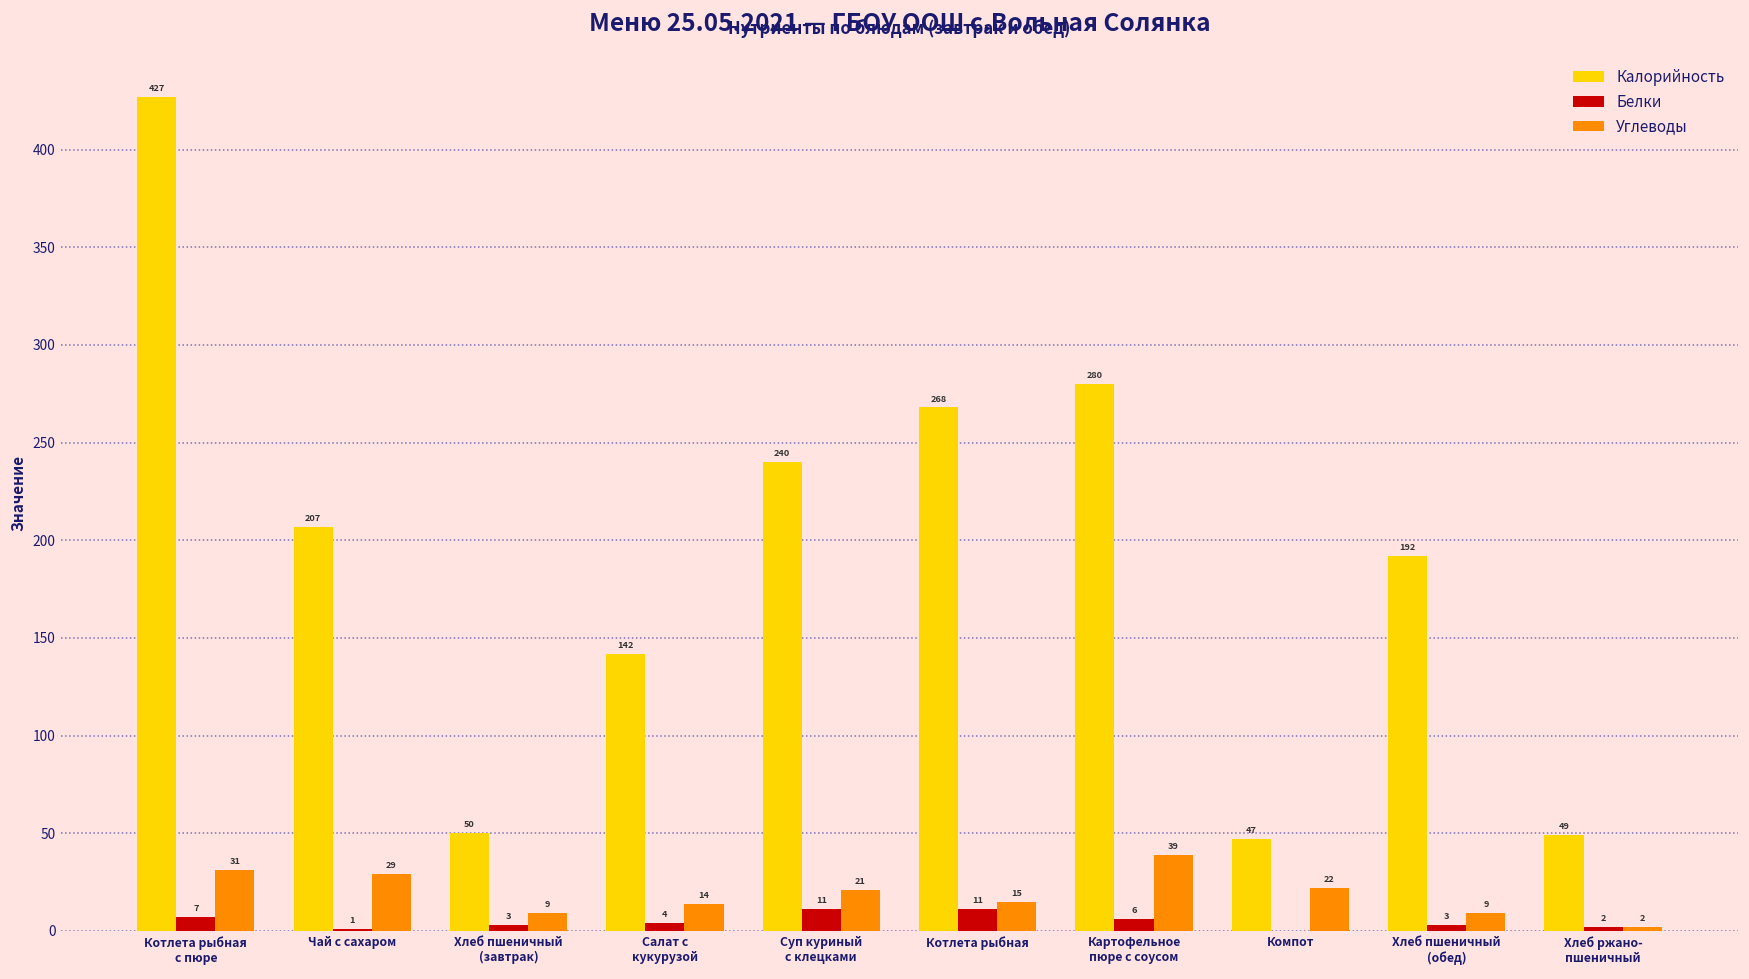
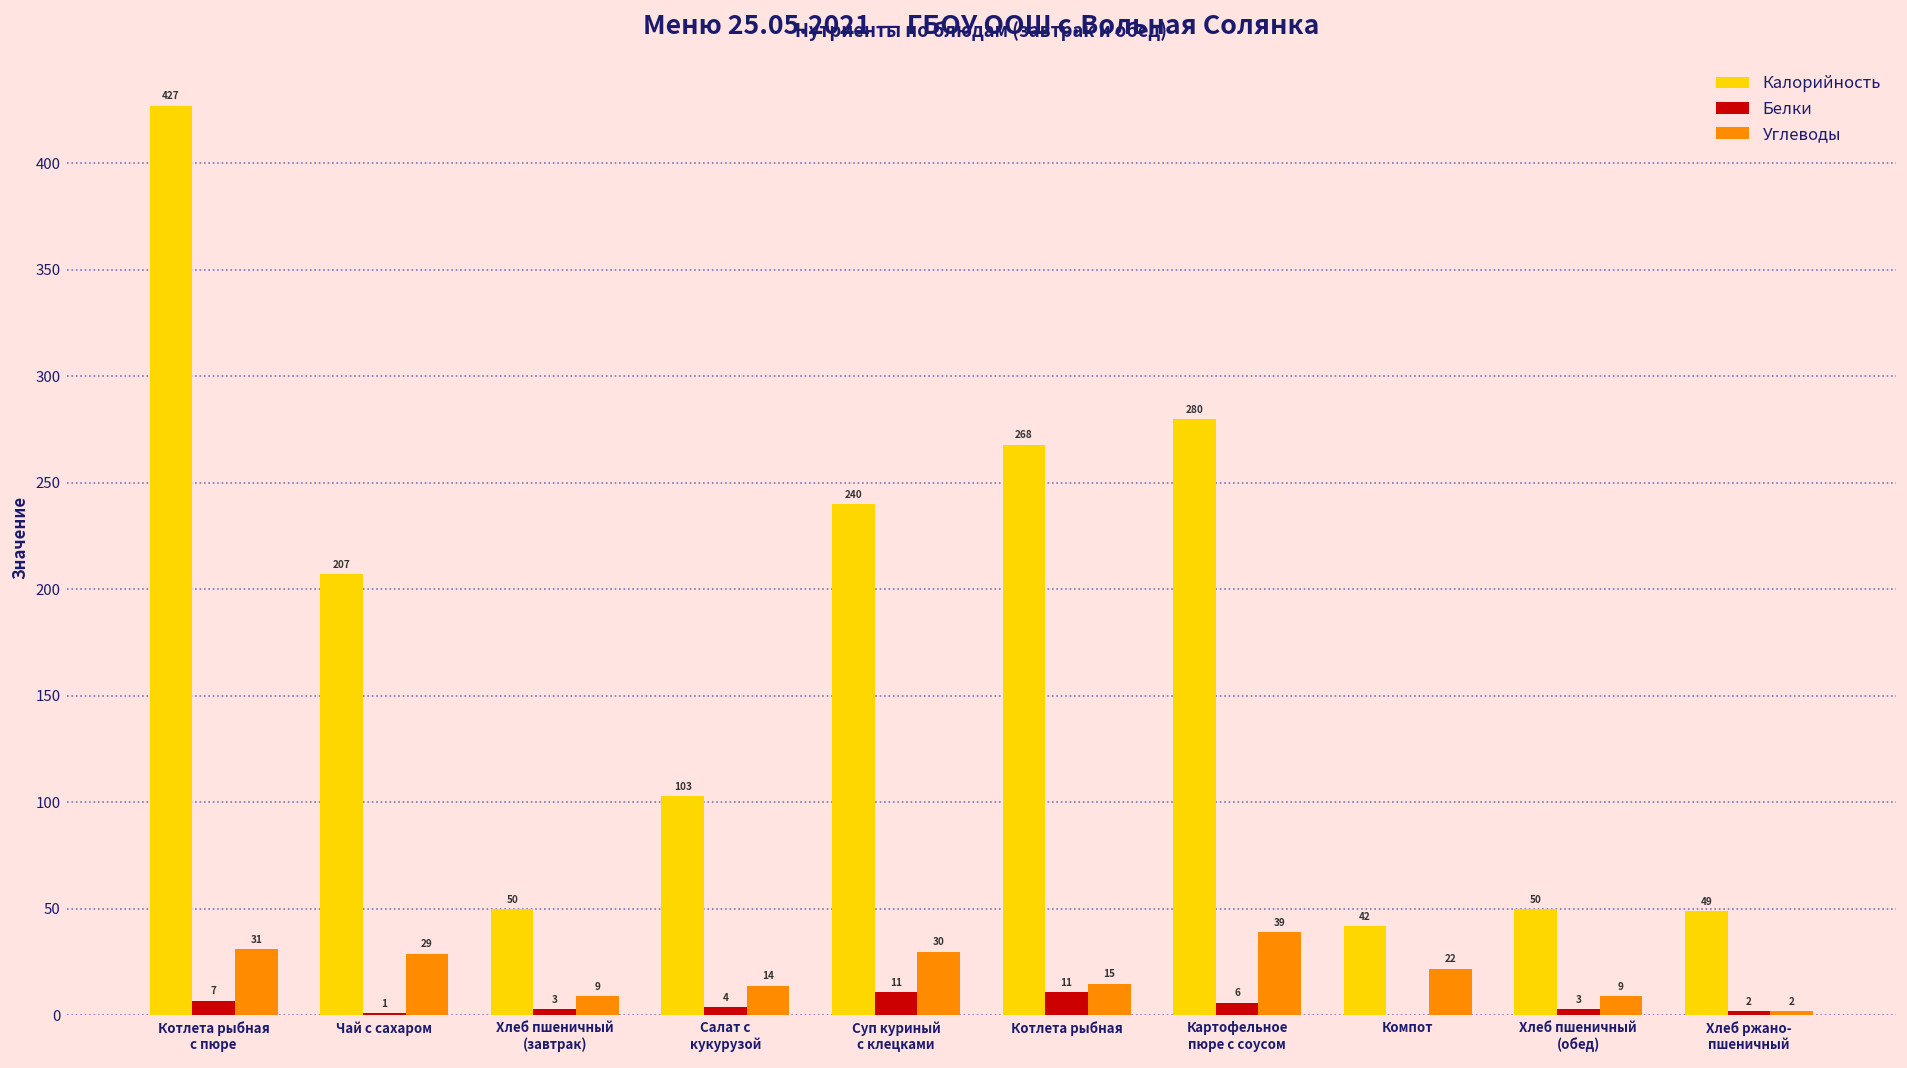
  {
    "Калорийность": {
      "Котлета рыбная с пюре": 427,
      "Чай с сахаром": 207,
      "Хлеб пшеничный (завтрак)": 50,
-     "Салат с кукурузой": 142,
+     "Салат с кукурузой": 103,
      "Суп куриный с клецками": 240,
      "Котлета рыбная": 268,
      "Картофельное пюре с соусом": 280,
-     "Компот": 47,
-     "Хлеб пшеничный (обед)": 192,
+     "Компот": 42,
+     "Хлеб пшеничный (обед)": 50,
      "Хлеб ржано- пшеничный": 49
    },
    "Белки": {
      "Котлета рыбная с пюре": 7,
      "Чай с сахаром": 1,
      "Хлеб пшеничный (завтрак)": 3,
      "Салат с кукурузой": 4,
      "Суп куриный с клецками": 11,
      "Котлета рыбная": 11,
      "Картофельное пюре с соусом": 6,
      "Хлеб пшеничный (обед)": 3,
      "Хлеб ржано- пшеничный": 2
    },
    "Углеводы": {
      "Котлета рыбная с пюре": 31,
      "Чай с сахаром": 29,
      "Хлеб пшеничный (завтрак)": 9,
      "Салат с кукурузой": 14,
-     "Суп куриный с клецками": 21,
+     "Суп куриный с клецками": 30,
      "Котлета рыбная": 15,
      "Картофельное пюре с соусом": 39,
      "Компот": 22,
      "Хлеб пшеничный (обед)": 9,
      "Хлеб ржано- пшеничный": 2
    }
  }
